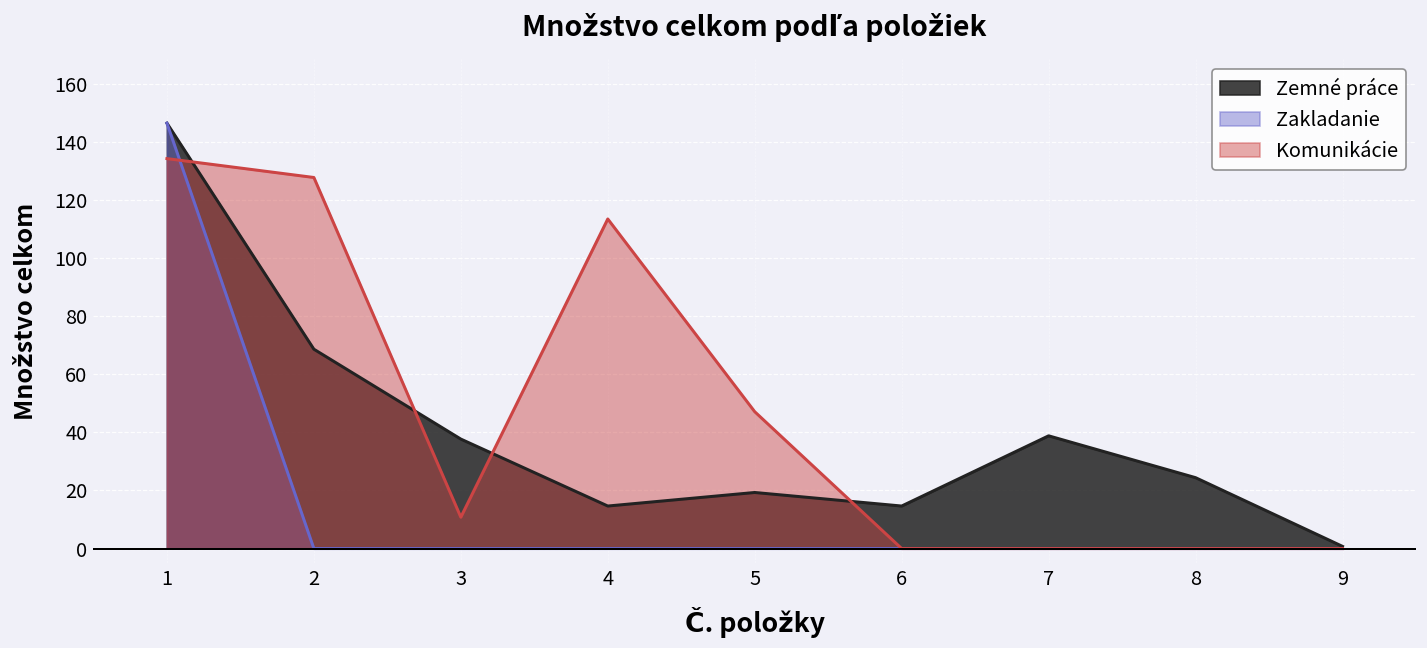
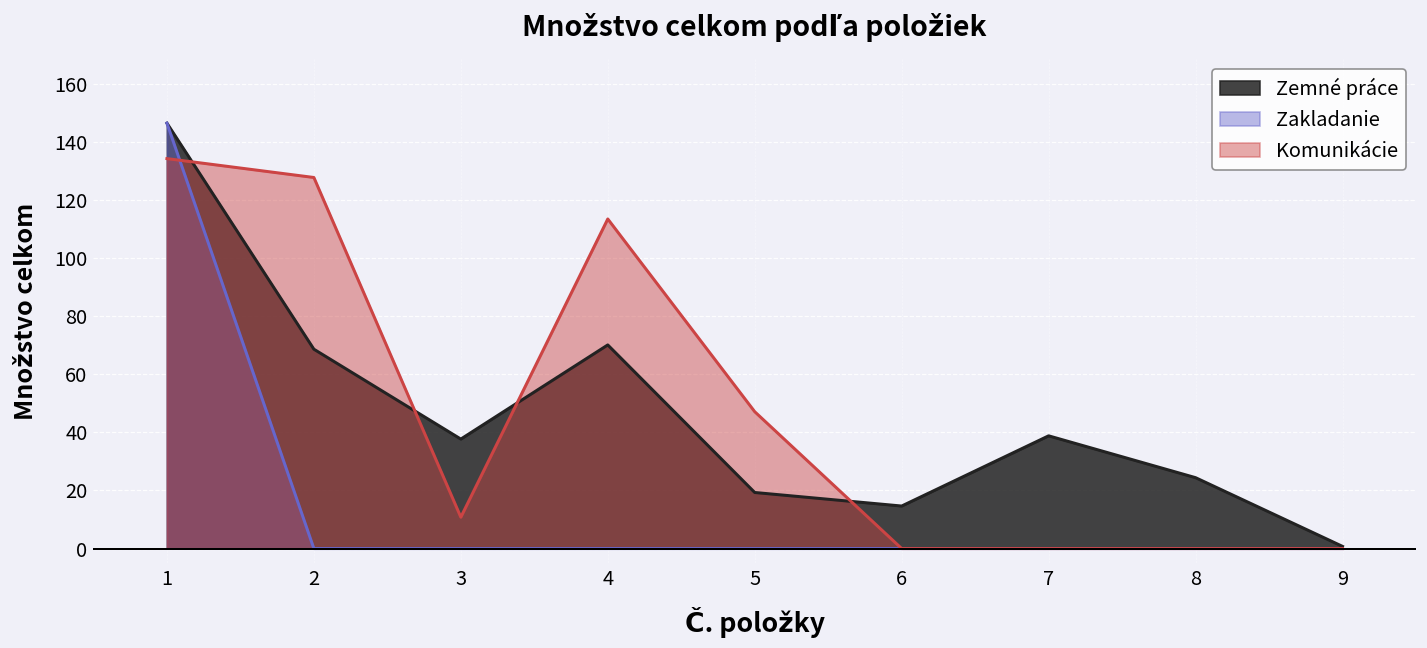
  {
    "Zemné práce": {
      "2": 69,
      "3": 38,
-     "4": 15,
+     "4": 70,
      "5": 19,
      "6": 15,
      "7": 39,
      "8": 24
    },
    "Zakladanie": {
      "2": 0,
      "3": 0,
      "4": 0,
      "5": 0
    },
    "Komunikácie": {
      "1": 134,
      "2": 128,
      "3": 11,
      "4": 113,
      "5": 47
    }
  }
